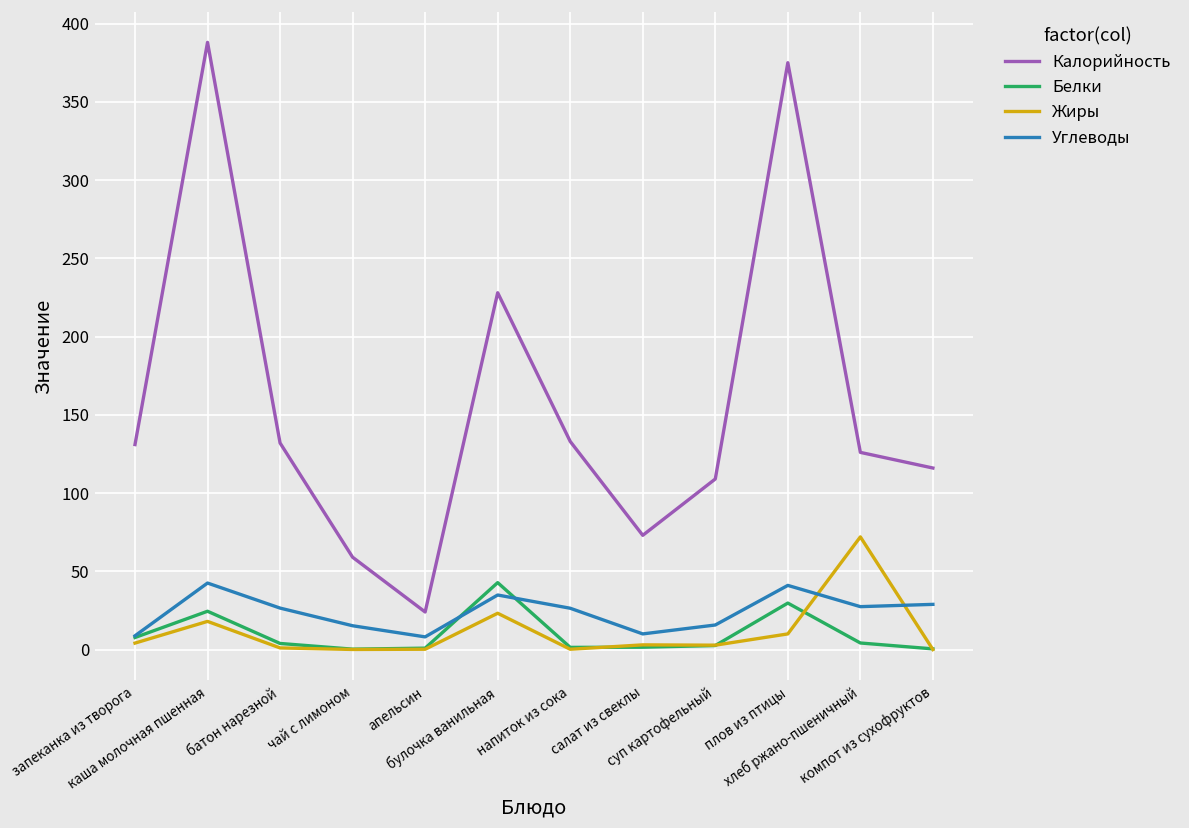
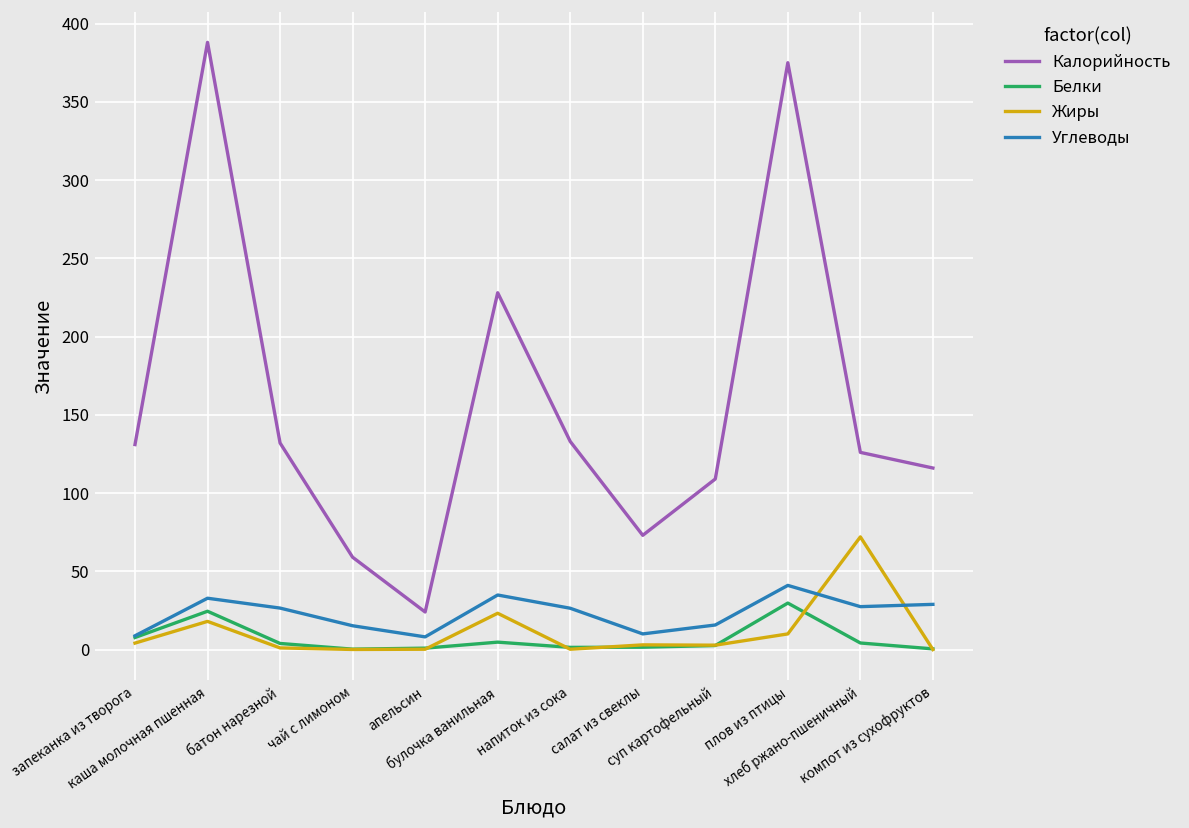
  {
    "Калорийность": {
      "запеканка из творога": 131,
      "каша молочная пшенная": 388,
      "батон нарезной": 132,
      "чай с лимоном": 59,
      "апельсин": 24,
      "булочка ванильная": 228,
      "напиток из сока": 133,
      "салат из свеклы": 73,
      "суп картофельный": 109,
      "плов из птицы": 375,
      "хлеб ржано-пшеничный": 126,
      "компот из сухофруктов": 116
    },
    "Белки": {
      "каша молочная пшенная": 24,
      "батон нарезной": 4,
-     "булочка ванильная": 43,
+     "булочка ванильная": 5,
      "плов из птицы": 30,
      "хлеб ржано-пшеничный": 4
    },
    "Жиры": {
      "запеканка из творога": 4,
      "каша молочная пшенная": 18,
      "батон нарезной": 1,
      "булочка ванильная": 23,
      "плов из птицы": 10,
      "хлеб ржано-пшеничный": 72
    },
    "Углеводы": {
-     "каша молочная пшенная": 43,
+     "каша молочная пшенная": 33,
      "батон нарезной": 27,
      "чай с лимоном": 15,
      "апельсин": 8,
      "булочка ванильная": 35,
      "напиток из сока": 26,
      "салат из свеклы": 10,
      "суп картофельный": 16,
      "плов из птицы": 41,
      "хлеб ржано-пшеничный": 27,
      "компот из сухофруктов": 29
    }
  }
